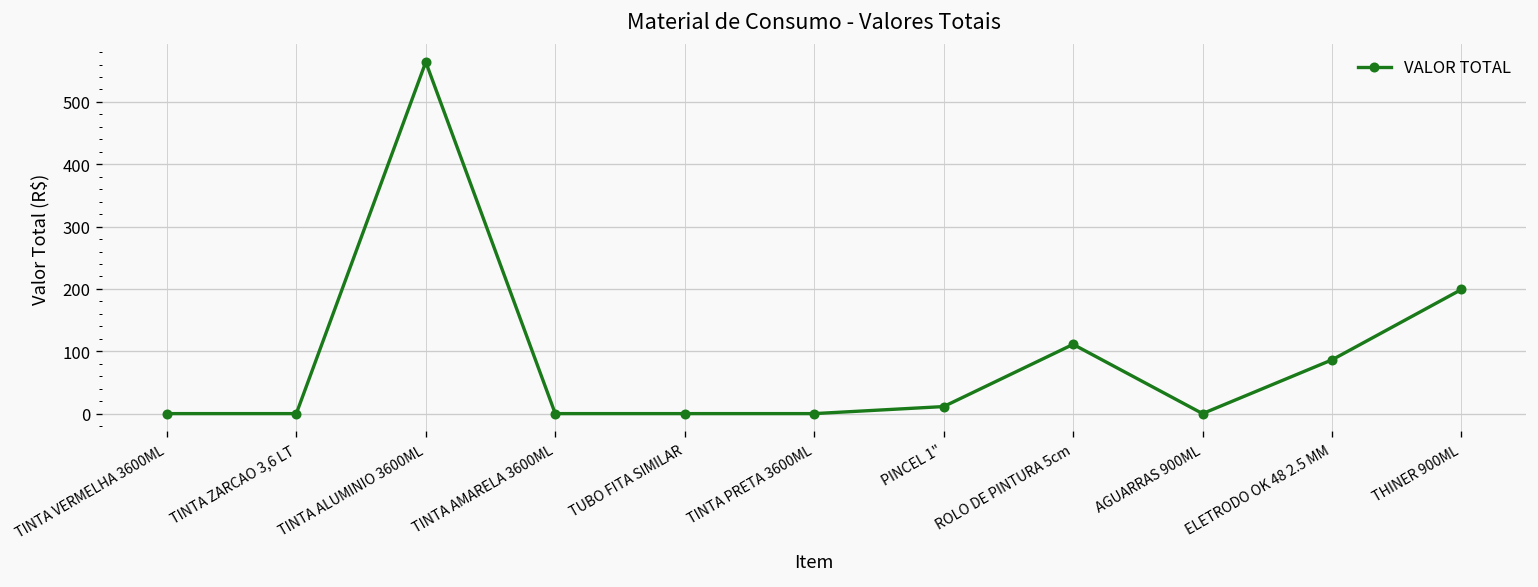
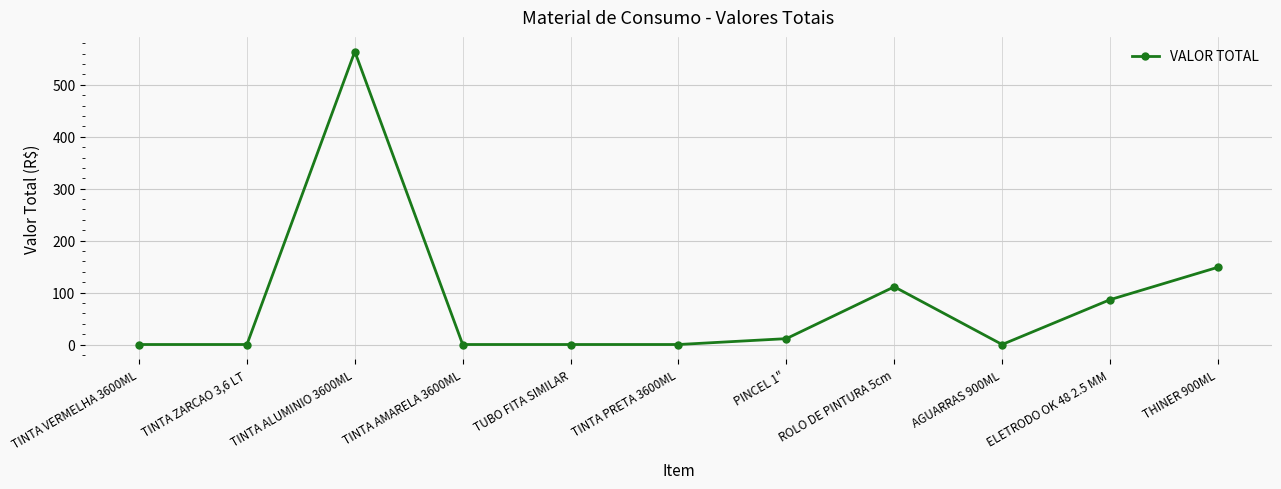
  {
    "TINTA VERMELHA 3600ML": 0,
    "TINTA ZARCAO 3,6 LT": 0,
    "TINTA ALUMINIO 3600ML": 560,
    "TINTA AMARELA 3600ML": 0,
    "TUBO FITA SIMILAR": 0,
    "TINTA PRETA 3600ML": 0,
    "PINCEL 1\"": 10,
    "ROLO DE PINTURA 5cm": 110,
    "AGUARRAS 900ML": 0,
    "ELETRODO OK 48 2.5 MM": 90,
-   "THINER 900ML": 200
+   "THINER 900ML": 150
  }
